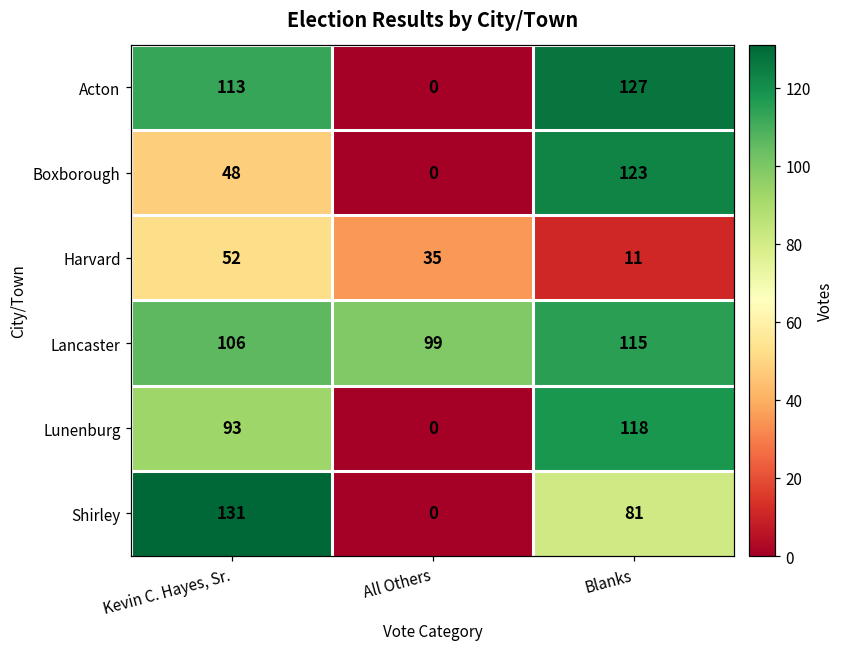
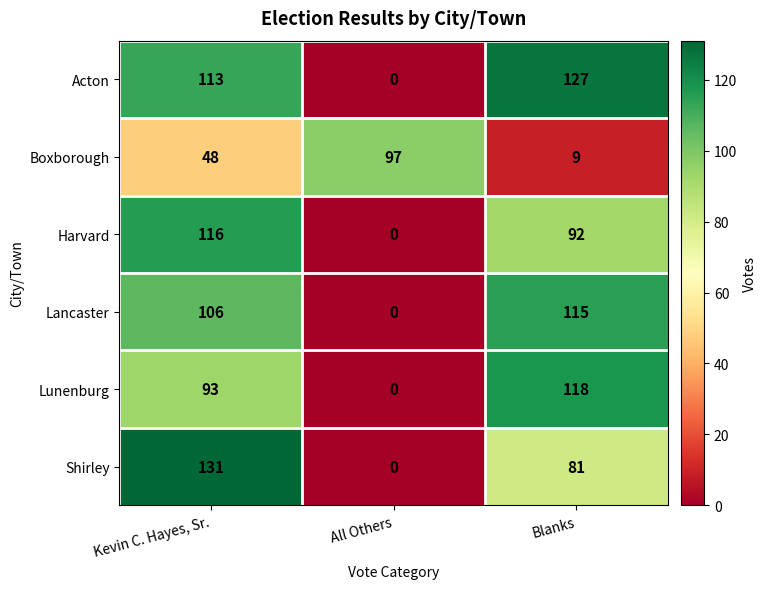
  {
    "Acton": {
      "Kevin C. Hayes, Sr.": 113,
      "All Others": 0,
      "Blanks": 127
    },
    "Boxborough": {
      "Kevin C. Hayes, Sr.": 48,
-     "All Others": 0,
-     "Blanks": 123
+     "All Others": 97,
+     "Blanks": 9
    },
    "Harvard": {
-     "Kevin C. Hayes, Sr.": 52,
-     "All Others": 35,
-     "Blanks": 11
+     "Kevin C. Hayes, Sr.": 116,
+     "All Others": 0,
+     "Blanks": 92
    },
    "Lancaster": {
      "Kevin C. Hayes, Sr.": 106,
-     "All Others": 99,
+     "All Others": 0,
      "Blanks": 115
    },
    "Lunenburg": {
      "Kevin C. Hayes, Sr.": 93,
      "All Others": 0,
      "Blanks": 118
    },
    "Shirley": {
      "Kevin C. Hayes, Sr.": 131,
      "All Others": 0,
      "Blanks": 81
    }
  }
